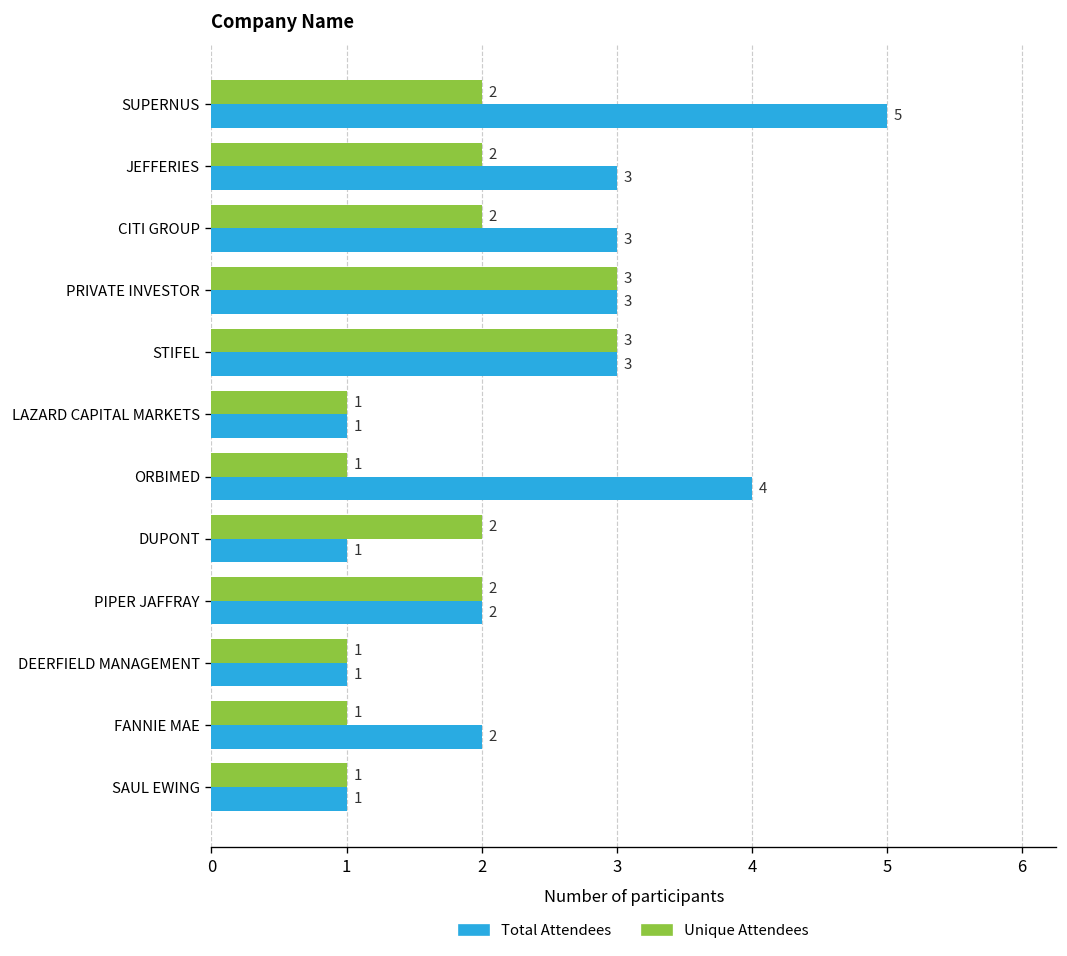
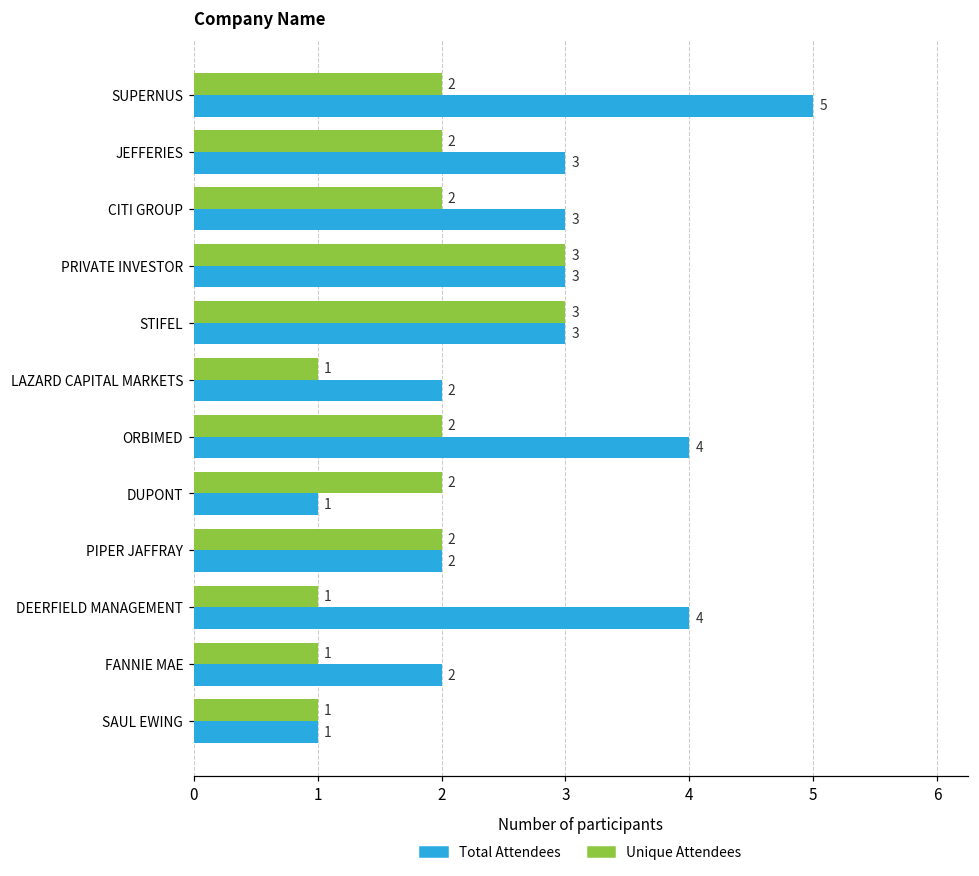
  {
    "Total Attendees": {
      "SUPERNUS": 5,
      "JEFFERIES": 3,
      "CITI GROUP": 3,
      "PRIVATE INVESTOR": 3,
      "STIFEL": 3,
-     "LAZARD CAPITAL MARKETS": 1,
+     "LAZARD CAPITAL MARKETS": 2,
      "ORBIMED": 4,
      "DUPONT": 1,
      "PIPER JAFFRAY": 2,
-     "DEERFIELD MANAGEMENT": 1,
+     "DEERFIELD MANAGEMENT": 4,
      "FANNIE MAE": 2,
      "SAUL EWING": 1
    },
    "Unique Attendees": {
      "SUPERNUS": 2,
      "JEFFERIES": 2,
      "CITI GROUP": 2,
      "PRIVATE INVESTOR": 3,
      "STIFEL": 3,
      "LAZARD CAPITAL MARKETS": 1,
-     "ORBIMED": 1,
+     "ORBIMED": 2,
      "DUPONT": 2,
      "PIPER JAFFRAY": 2,
      "DEERFIELD MANAGEMENT": 1,
      "FANNIE MAE": 1,
      "SAUL EWING": 1
    }
  }
